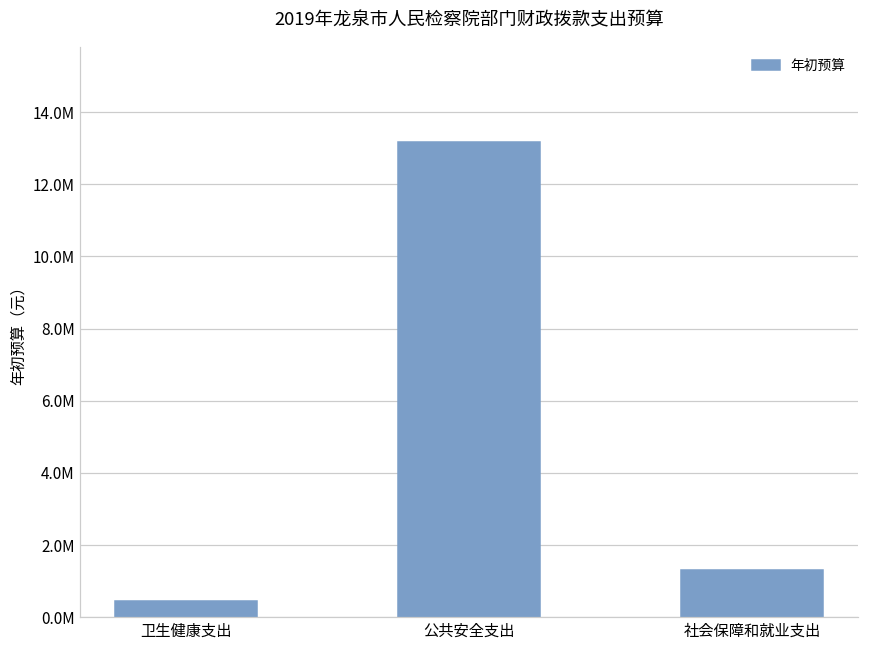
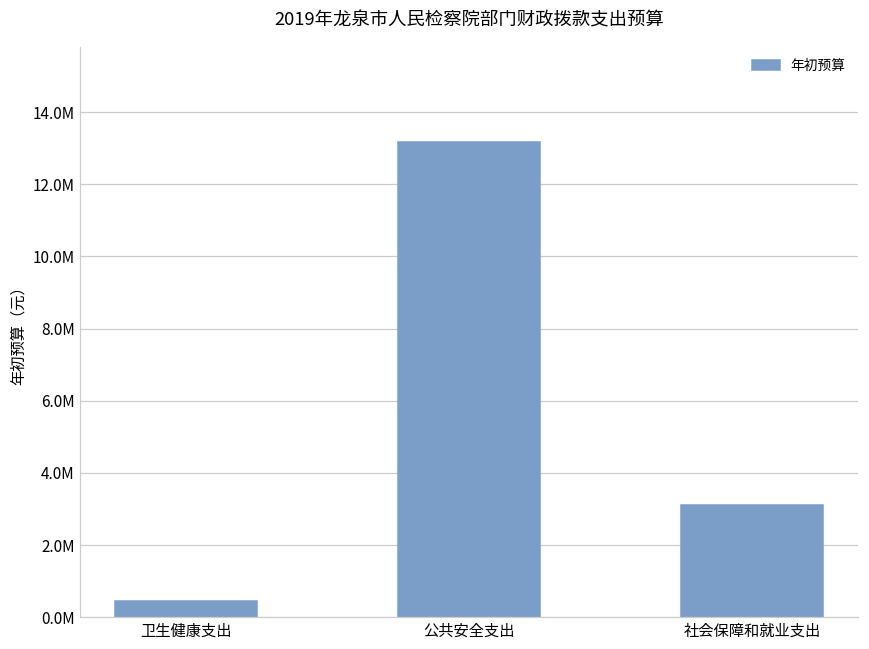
  {
    "卫生健康支出": 400000,
    "公共安全支出": 13200000,
-   "社会保障和就业支出": 1300000
+   "社会保障和就业支出": 3100000
  }
